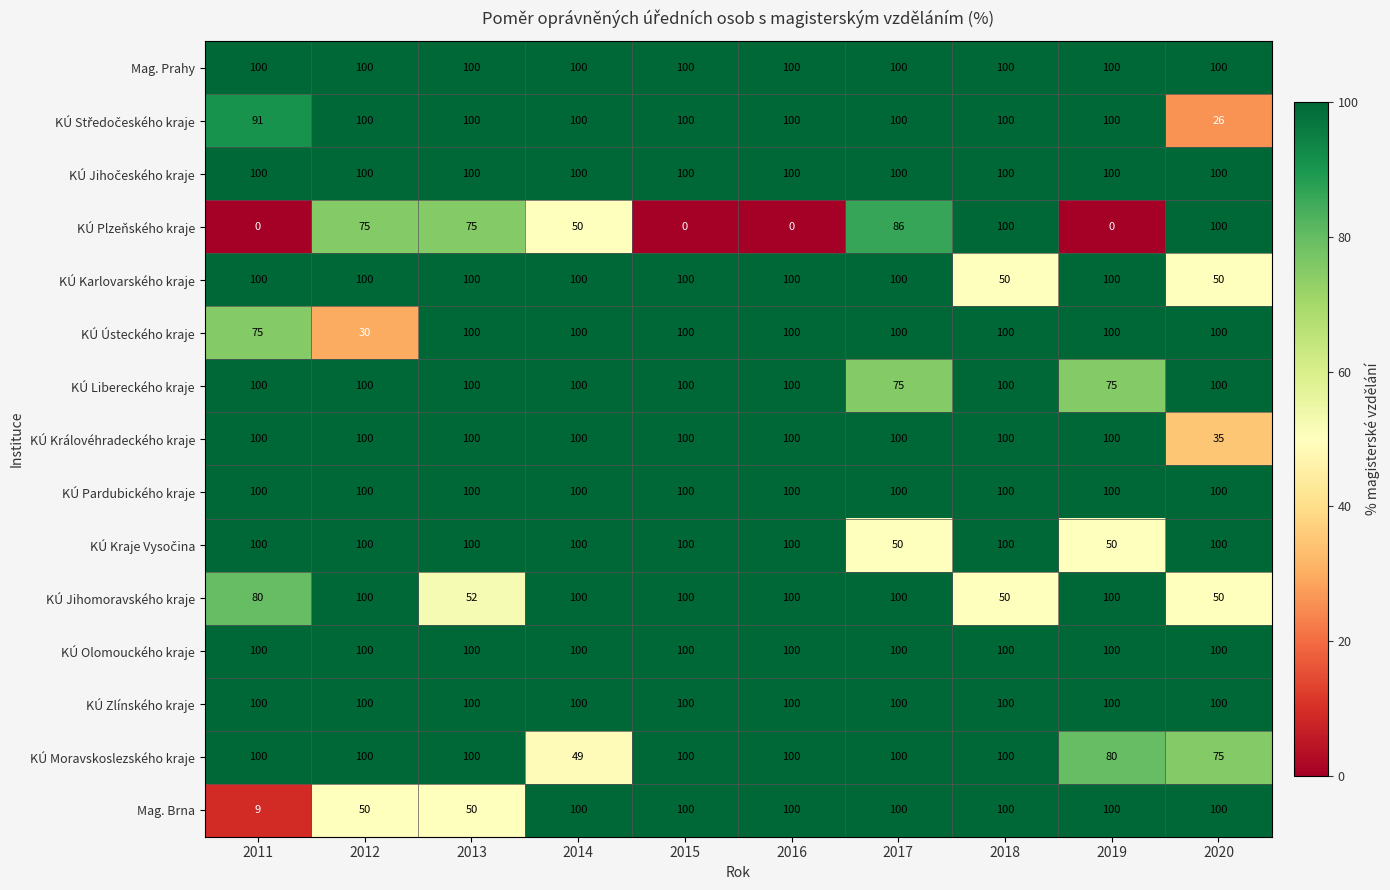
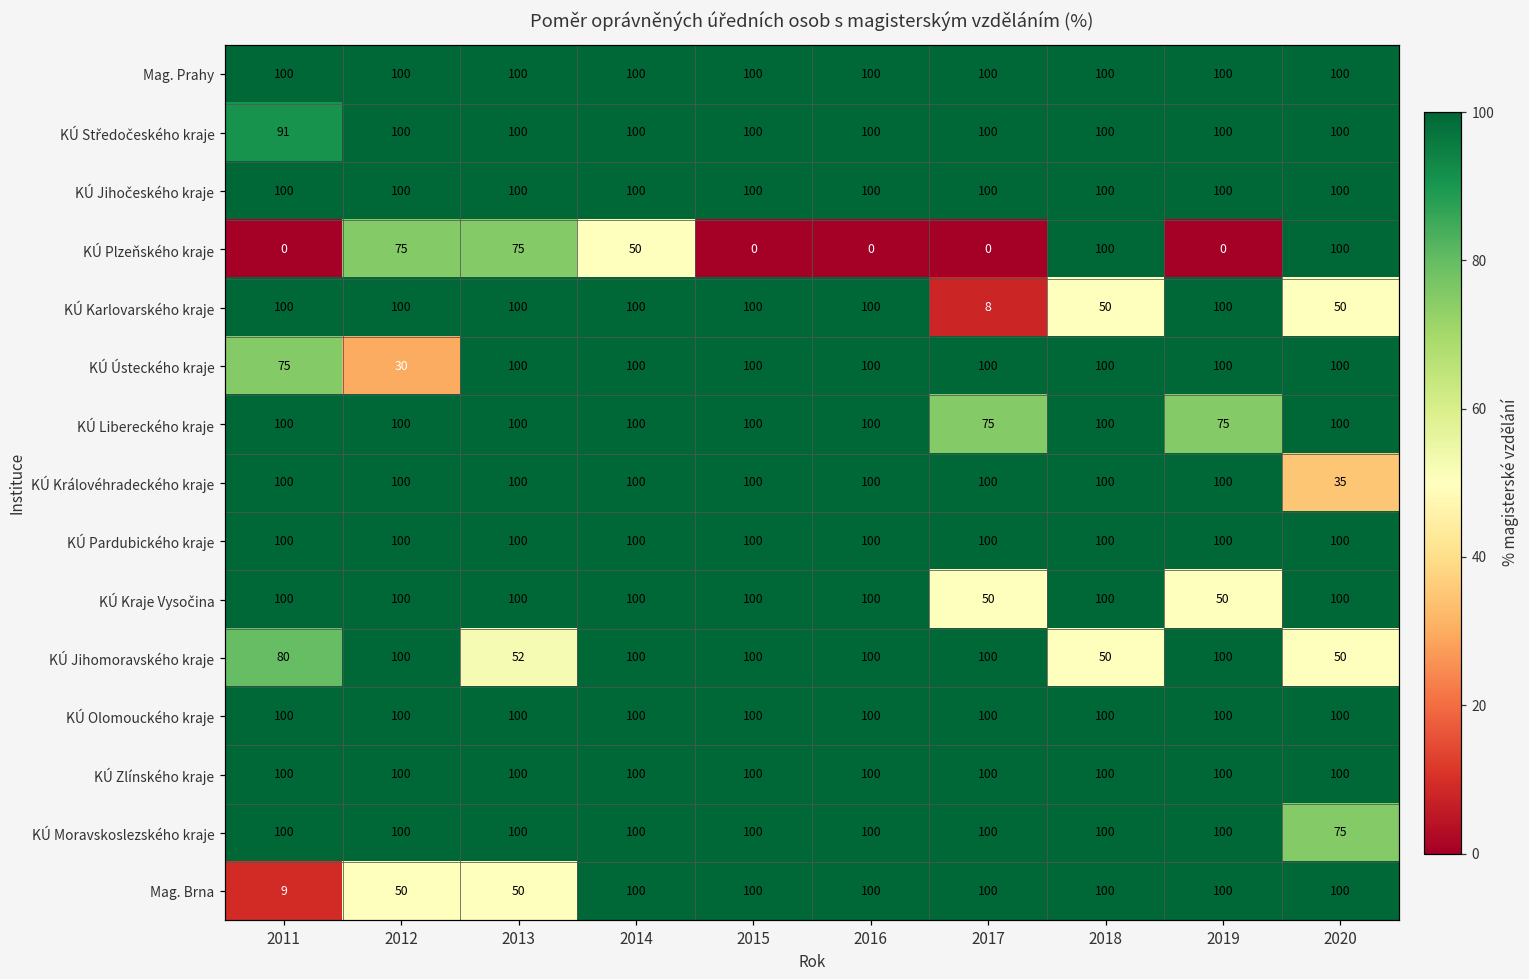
  {
    "Mag. Prahy": {
      "2011": 100,
      "2012": 100,
      "2013": 100,
      "2014": 100,
      "2015": 100,
      "2016": 100,
      "2017": 100,
      "2018": 100,
      "2019": 100,
      "2020": 100
    },
    "KÚ Středočeského kraje": {
      "2011": 91,
      "2012": 100,
      "2013": 100,
      "2014": 100,
      "2015": 100,
      "2016": 100,
      "2017": 100,
      "2018": 100,
      "2019": 100,
-     "2020": 26
+     "2020": 100
    },
    "KÚ Jihočeského kraje": {
      "2011": 100,
      "2012": 100,
      "2013": 100,
      "2014": 100,
      "2015": 100,
      "2016": 100,
      "2017": 100,
      "2018": 100,
      "2019": 100,
      "2020": 100
    },
    "KÚ Plzeňského kraje": {
      "2011": 0,
      "2012": 75,
      "2013": 75,
      "2014": 50,
      "2015": 0,
      "2016": 0,
-     "2017": 86,
+     "2017": 0,
      "2018": 100,
      "2019": 0,
      "2020": 100
    },
    "KÚ Karlovarského kraje": {
      "2011": 100,
      "2012": 100,
      "2013": 100,
      "2014": 100,
      "2015": 100,
      "2016": 100,
-     "2017": 100,
+     "2017": 8,
      "2018": 50,
      "2019": 100,
      "2020": 50
    },
    "KÚ Ústeckého kraje": {
      "2011": 75,
      "2012": 30,
      "2013": 100,
      "2014": 100,
      "2015": 100,
      "2016": 100,
      "2017": 100,
      "2018": 100,
      "2019": 100,
      "2020": 100
    },
    "KÚ Libereckého kraje": {
      "2011": 100,
      "2012": 100,
      "2013": 100,
      "2014": 100,
      "2015": 100,
      "2016": 100,
      "2017": 75,
      "2018": 100,
      "2019": 75,
      "2020": 100
    },
    "KÚ Královéhradeckého kraje": {
      "2011": 100,
      "2012": 100,
      "2013": 100,
      "2014": 100,
      "2015": 100,
      "2016": 100,
      "2017": 100,
      "2018": 100,
      "2019": 100,
      "2020": 35
    },
    "KÚ Pardubického kraje": {
      "2011": 100,
      "2012": 100,
      "2013": 100,
      "2014": 100,
      "2015": 100,
      "2016": 100,
      "2017": 100,
      "2018": 100,
      "2019": 100,
      "2020": 100
    },
    "KÚ Kraje Vysočina": {
      "2011": 100,
      "2012": 100,
      "2013": 100,
      "2014": 100,
      "2015": 100,
      "2016": 100,
      "2017": 50,
      "2018": 100,
      "2019": 50,
      "2020": 100
    },
    "KÚ Jihomoravského kraje": {
      "2011": 80,
      "2012": 100,
      "2013": 52,
      "2014": 100,
      "2015": 100,
      "2016": 100,
      "2017": 100,
      "2018": 50,
      "2019": 100,
      "2020": 50
    },
    "KÚ Olomouckého kraje": {
      "2011": 100,
      "2012": 100,
      "2013": 100,
      "2014": 100,
      "2015": 100,
      "2016": 100,
      "2017": 100,
      "2018": 100,
      "2019": 100,
      "2020": 100
    },
    "KÚ Zlínského kraje": {
      "2011": 100,
      "2012": 100,
      "2013": 100,
      "2014": 100,
      "2015": 100,
      "2016": 100,
      "2017": 100,
      "2018": 100,
      "2019": 100,
      "2020": 100
    },
    "KÚ Moravskoslezského kraje": {
      "2011": 100,
      "2012": 100,
      "2013": 100,
-     "2014": 49,
+     "2014": 100,
      "2015": 100,
      "2016": 100,
      "2017": 100,
      "2018": 100,
-     "2019": 80,
+     "2019": 100,
      "2020": 75
    },
    "Mag. Brna": {
      "2011": 9,
      "2012": 50,
      "2013": 50,
      "2014": 100,
      "2015": 100,
      "2016": 100,
      "2017": 100,
      "2018": 100,
      "2019": 100,
      "2020": 100
    }
  }
